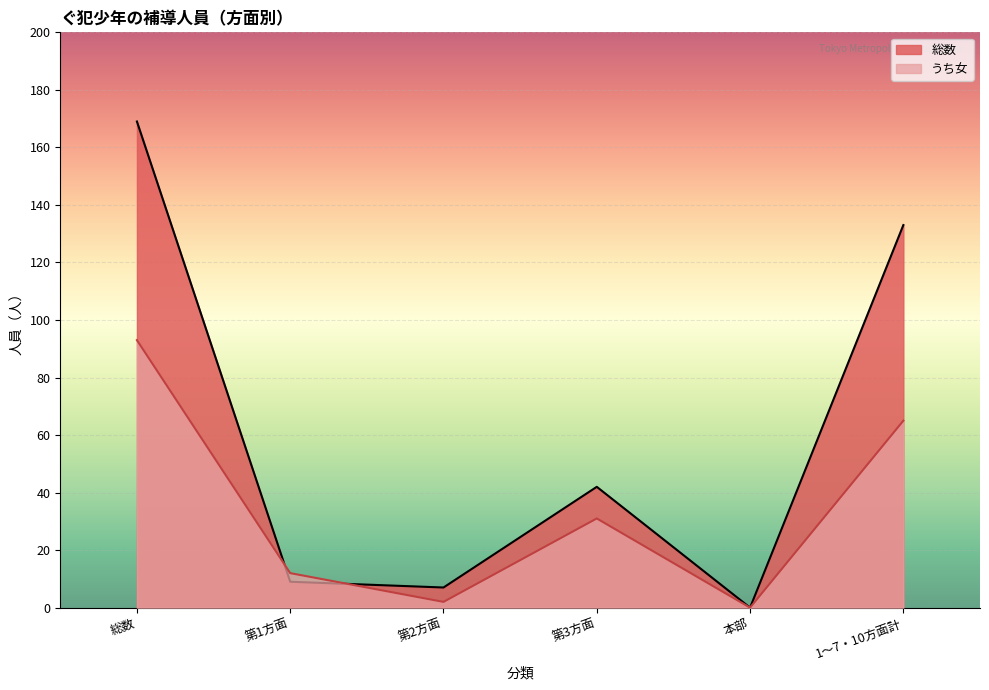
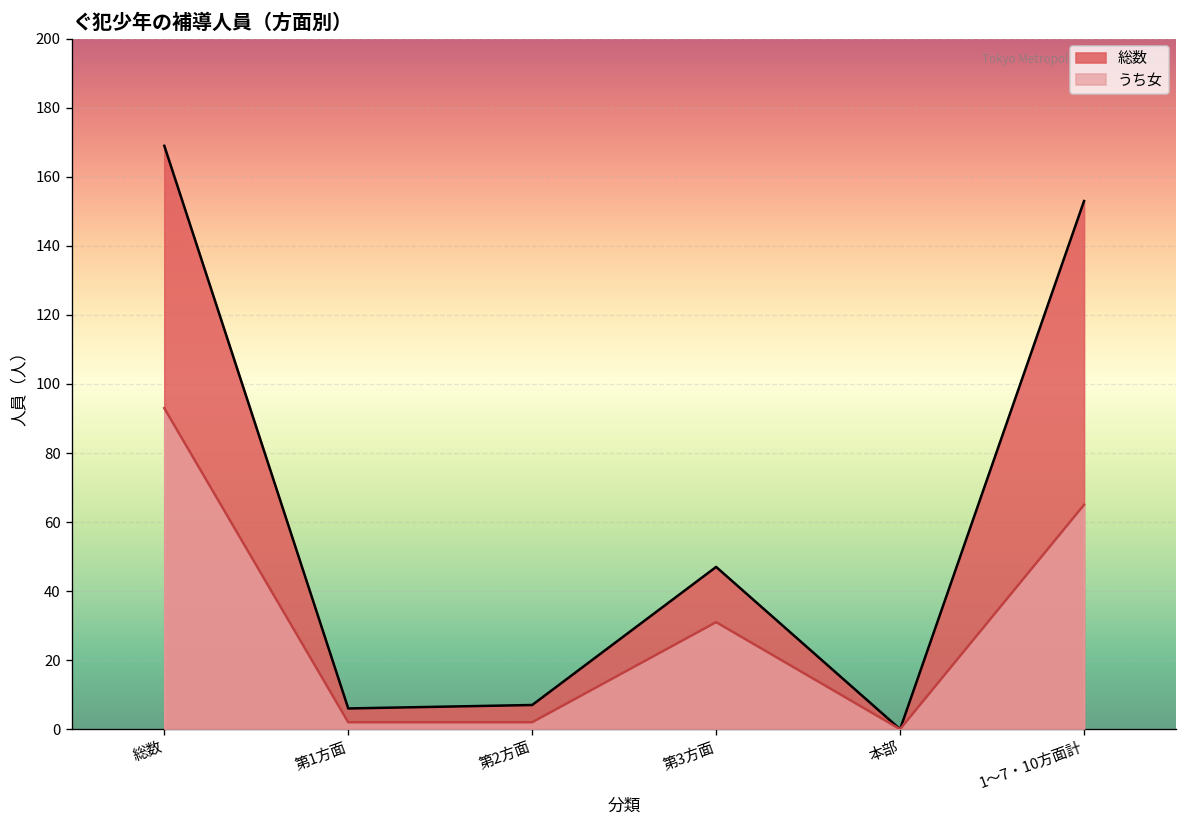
  {
    "総数": {
      "総数": 169,
-     "第1方面": 9,
+     "第1方面": 6,
      "第2方面": 7,
-     "第3方面": 42,
-     "1～7・10方面計": 133
+     "第3方面": 47,
+     "1～7・10方面計": 153
    },
    "うち女": {
      "総数": 93,
-     "第1方面": 12,
+     "第1方面": 2,
      "第2方面": 2,
      "第3方面": 31,
      "1～7・10方面計": 65
    }
  }
